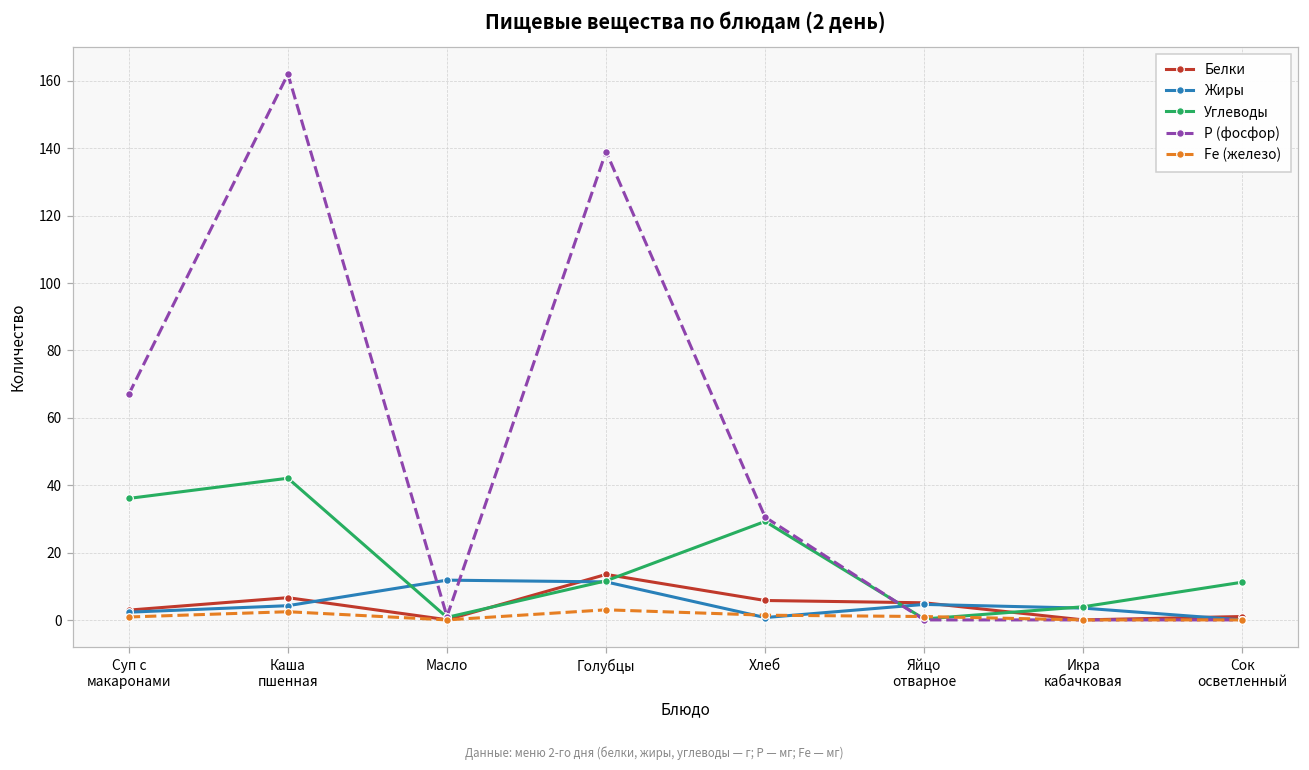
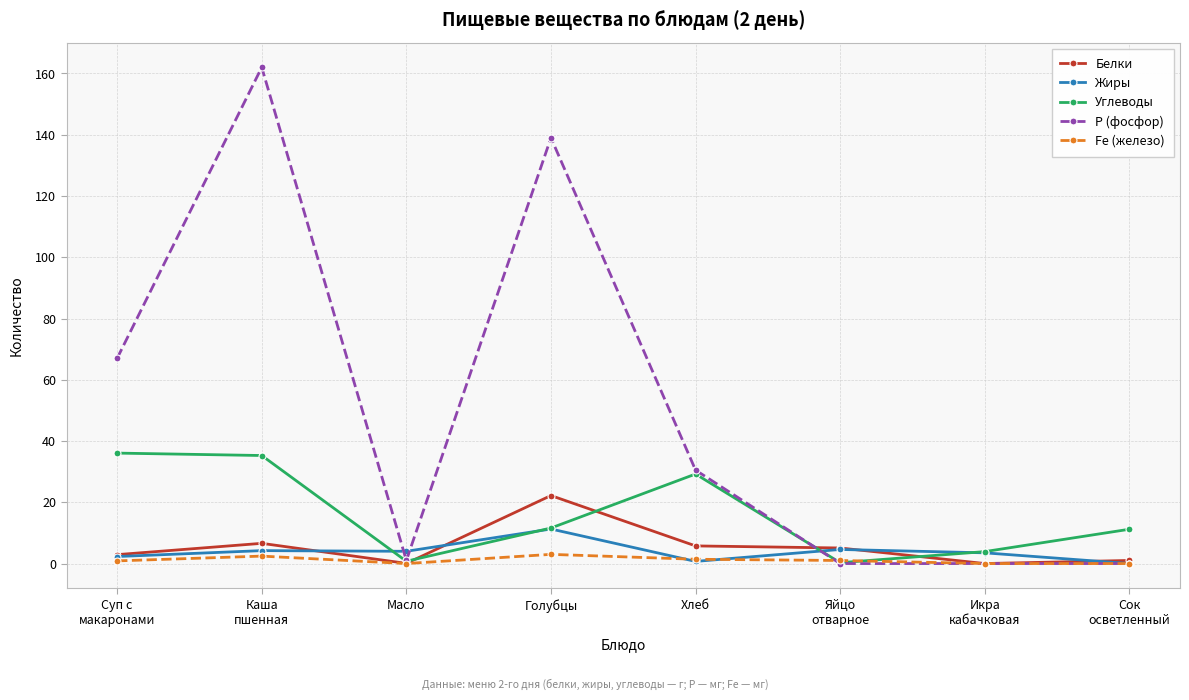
  {
    "Белки": {
      "Каша пшенная": 7,
-     "Голубцы": 14,
+     "Голубцы": 22,
      "Хлеб": 6,
      "Сок осветленный": 1
    },
    "Жиры": {
      "Каша пшенная": 4,
-     "Масло": 12
+     "Масло": 4
    },
    "Углеводы": {
      "Суп с макаронами": 36,
-     "Каша пшенная": 42,
+     "Каша пшенная": 35,
      "Хлеб": 29,
      "Сок осветленный": 11
    },
    "Р (фосфор)": {
      "Суп с макаронами": 67,
      "Каша пшенная": 162,
      "Голубцы": 139,
      "Хлеб": 31
    },
    "Fe (железо)": {
      "Суп с макаронами": 1,
      "Каша пшенная": 2,
      "Голубцы": 3
    }
  }
